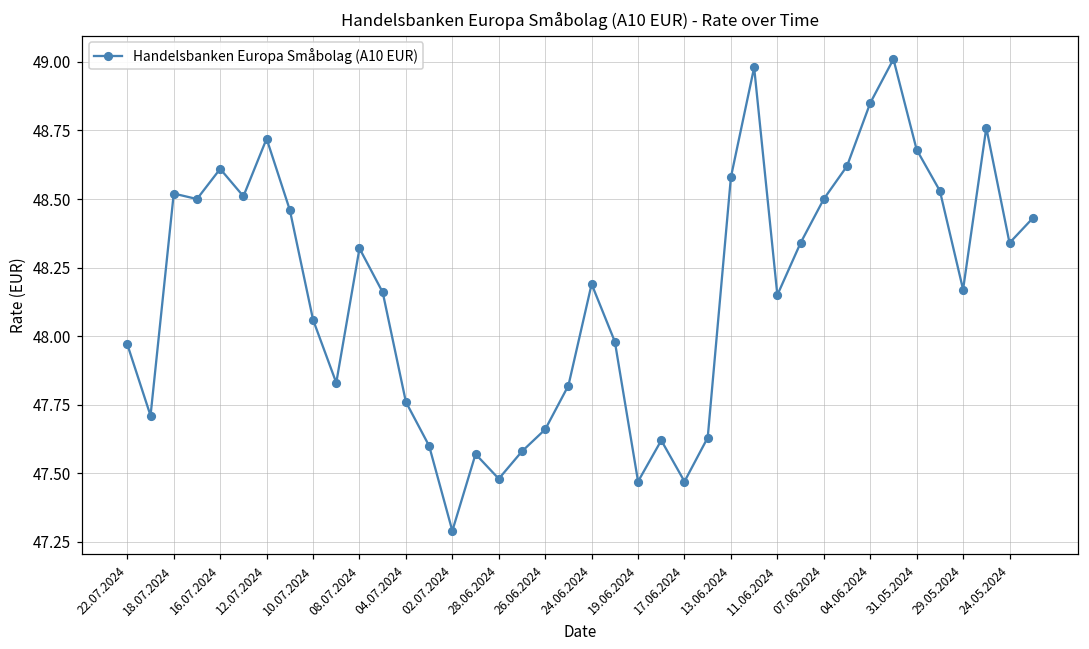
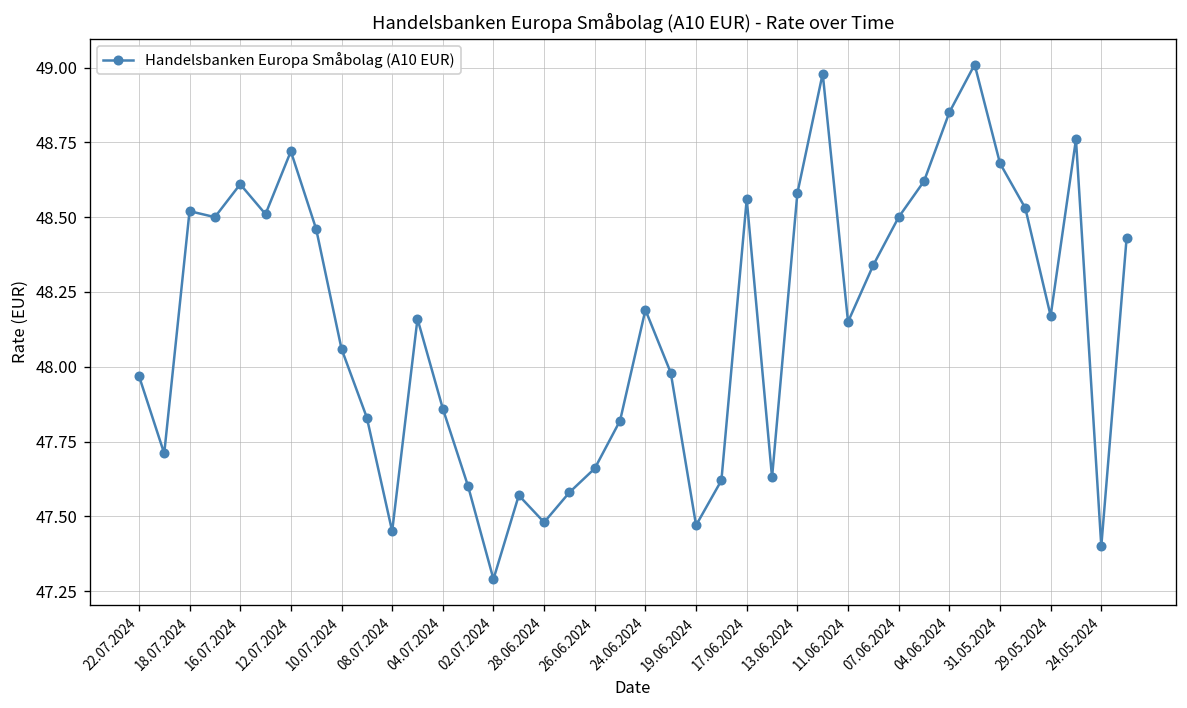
  {
    "22.07.2024": 47.97,
    "18.07.2024": 48.52,
    "16.07.2024": 48.61,
    "12.07.2024": 48.72,
    "10.07.2024": 48.06,
-   "08.07.2024": 48.32,
-   "04.07.2024": 47.76,
+   "08.07.2024": 47.45,
+   "04.07.2024": 47.86,
    "02.07.2024": 47.29,
    "28.06.2024": 47.48,
    "26.06.2024": 47.66,
    "24.06.2024": 48.19,
    "19.06.2024": 47.47,
-   "17.06.2024": 47.47,
+   "17.06.2024": 48.56,
    "13.06.2024": 48.58,
    "11.06.2024": 48.15,
    "07.06.2024": 48.50,
    "04.06.2024": 48.85,
    "31.05.2024": 48.68,
    "29.05.2024": 48.17,
-   "24.05.2024": 48.34
+   "24.05.2024": 47.40
  }
